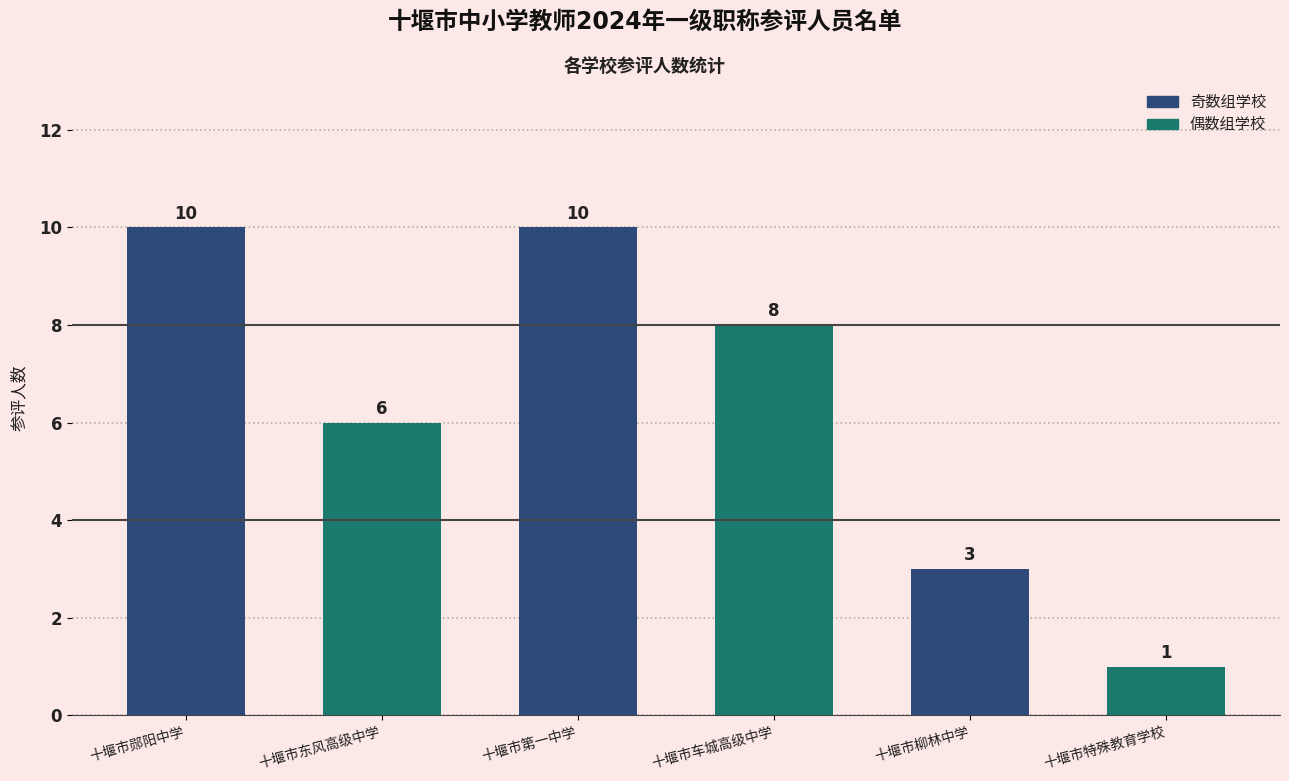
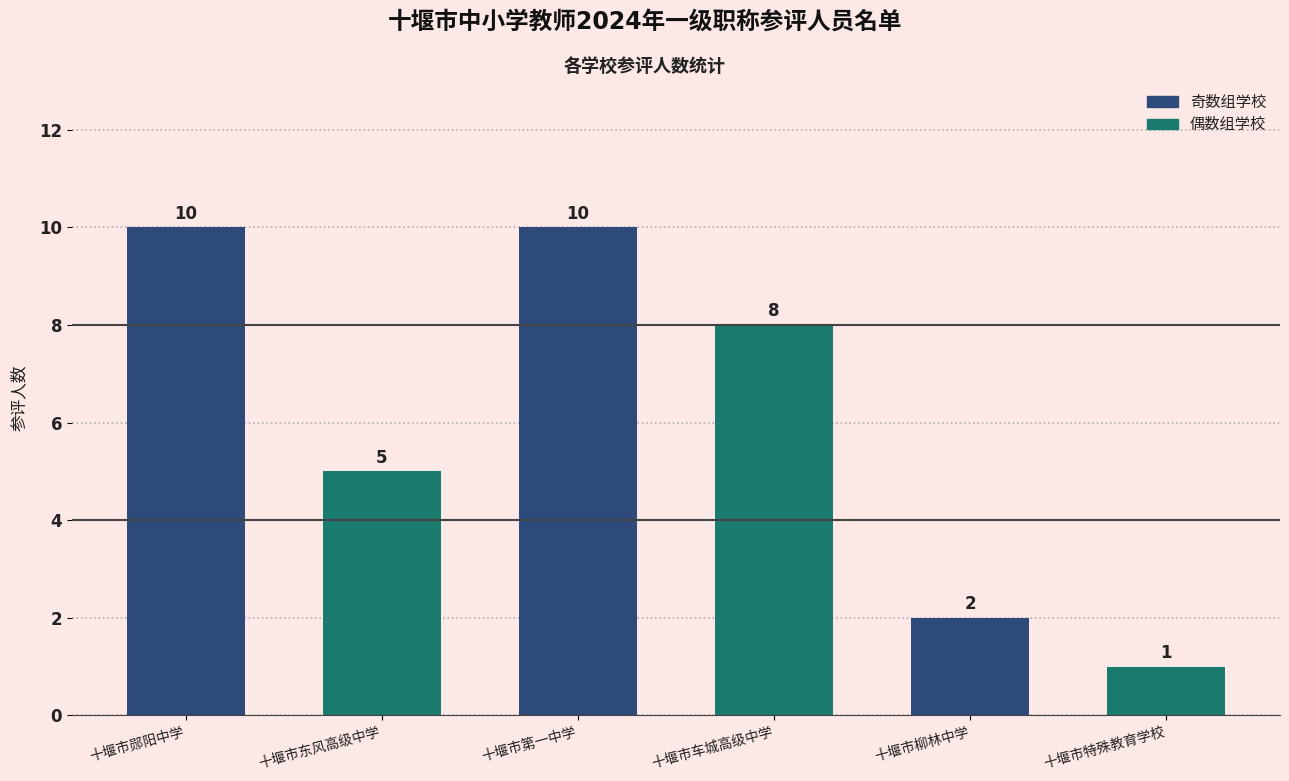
  {
    "十堰市郧阳中学": 10,
-   "十堰市东风高级中学": 6,
+   "十堰市东风高级中学": 5,
    "十堰市第一中学": 10,
    "十堰市车城高级中学": 8,
-   "十堰市柳林中学": 3,
+   "十堰市柳林中学": 2,
    "十堰市特殊教育学校": 1
  }
